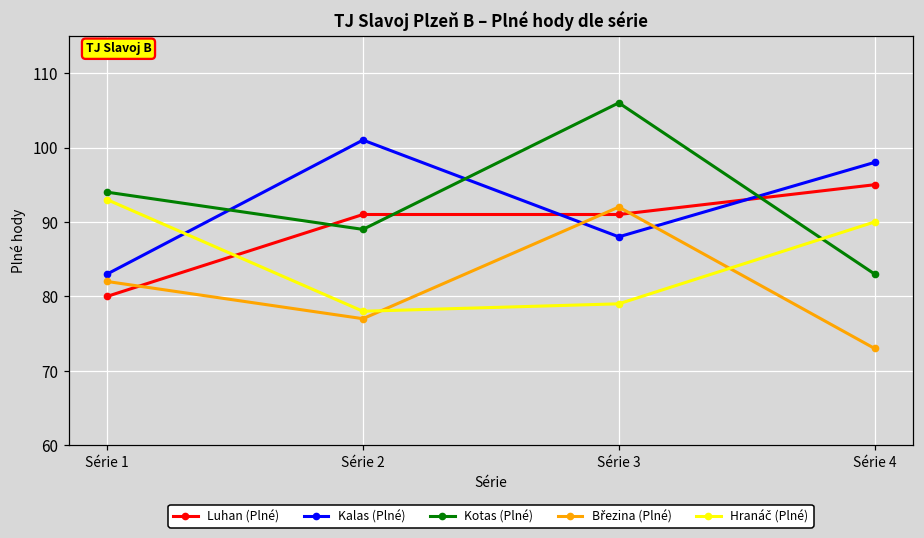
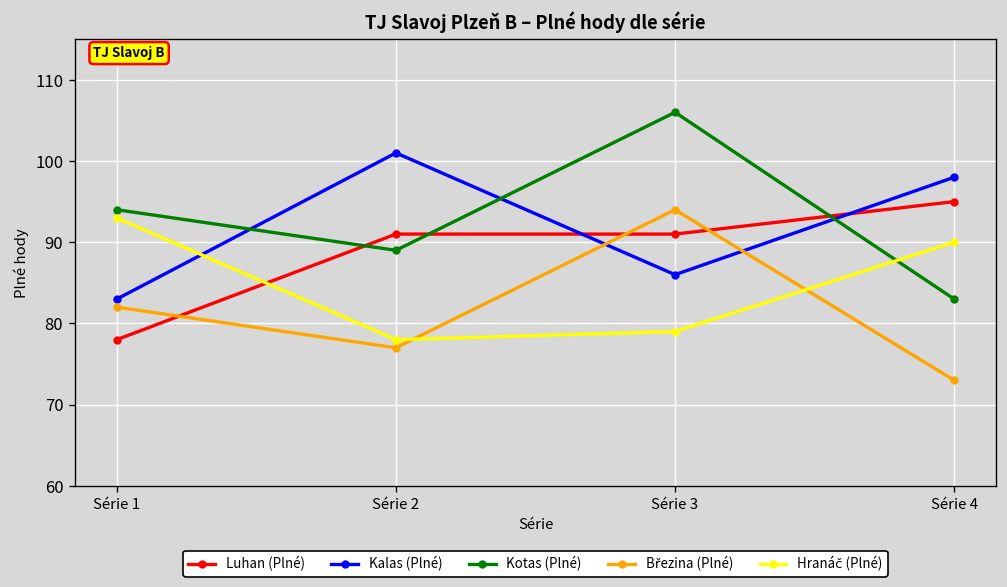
  {
    "Luhan (Plné)": {
-     "Série 1": 80,
+     "Série 1": 78,
      "Série 2": 91,
      "Série 3": 91,
      "Série 4": 95
    },
    "Kalas (Plné)": {
      "Série 1": 83,
      "Série 2": 101,
-     "Série 3": 88,
+     "Série 3": 86,
      "Série 4": 98
    },
    "Kotas (Plné)": {
      "Série 1": 94,
      "Série 2": 89,
      "Série 3": 106,
      "Série 4": 83
    },
    "Březina (Plné)": {
      "Série 1": 82,
      "Série 2": 77,
-     "Série 3": 92,
+     "Série 3": 94,
      "Série 4": 73
    },
    "Hranáč (Plné)": {
      "Série 1": 93,
      "Série 2": 78,
      "Série 3": 79,
      "Série 4": 90
    }
  }
